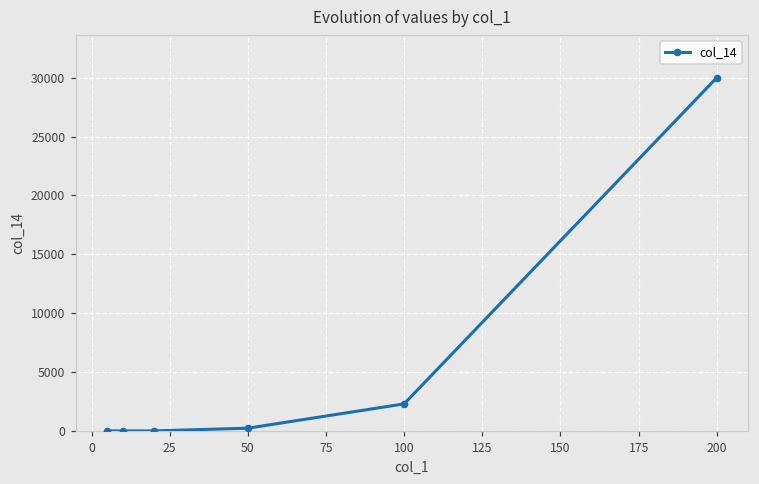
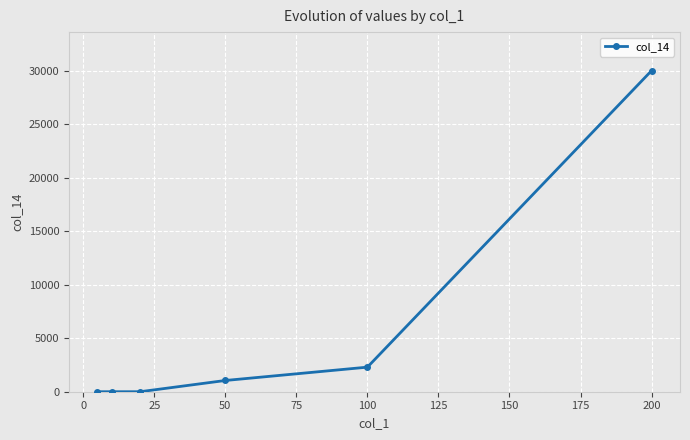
  {
-   "50": 200,
+   "50": 1100,
    "100": 2300,
    "200": 30000
  }
